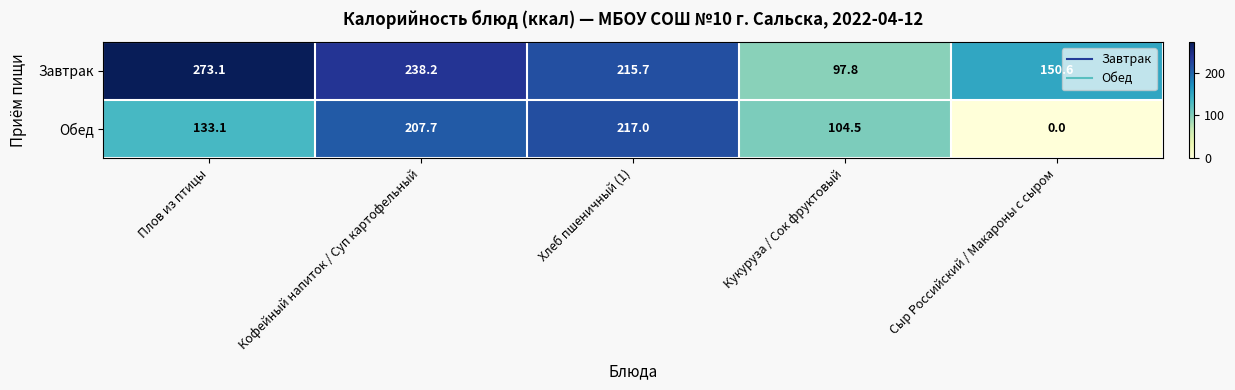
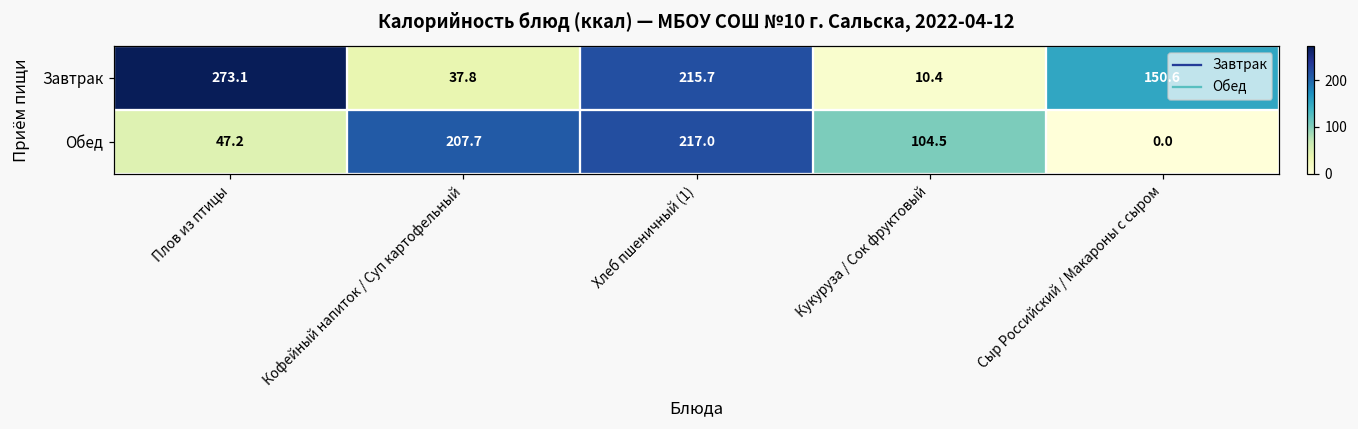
  {
    "Завтрак": {
      "Плов из птицы": 273.1,
-     "Кофейный напиток / Суп картофельный": 238.2,
+     "Кофейный напиток / Суп картофельный": 37.8,
      "Хлеб пшеничный (1)": 215.7,
-     "Кукуруза / Сок фруктовый": 97.8
+     "Кукуруза / Сок фруктовый": 10.4
    },
    "Обед": {
-     "Плов из птицы": 133.1,
+     "Плов из птицы": 47.2,
      "Кофейный напиток / Суп картофельный": 207.7,
      "Хлеб пшеничный (1)": 217.0,
      "Кукуруза / Сок фруктовый": 104.5,
      "Сыр Российский / Макароны с сыром": 0.0
    }
  }
